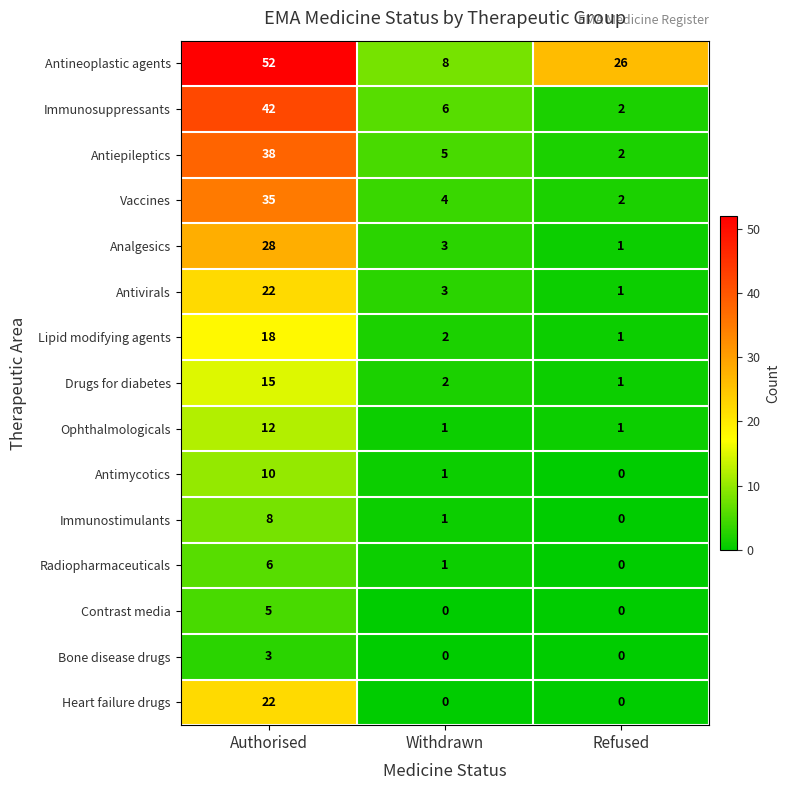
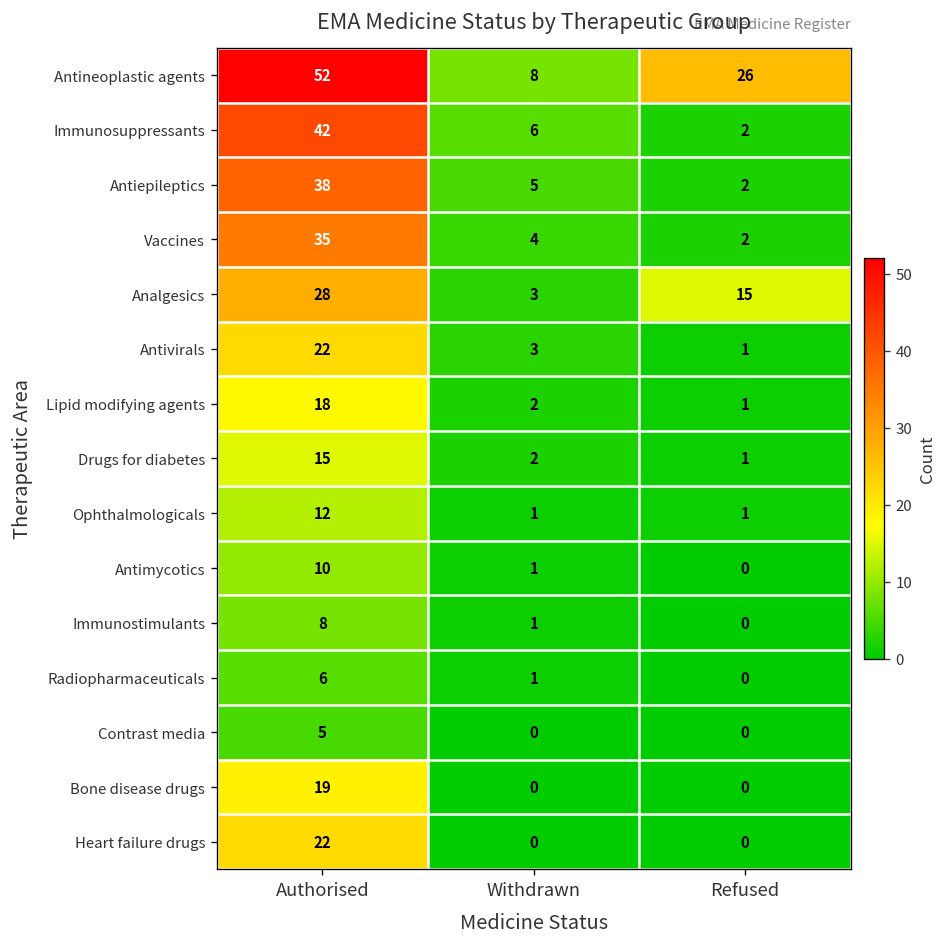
  {
    "Antineoplastic agents": {
      "Authorised": 52,
      "Withdrawn": 8,
      "Refused": 26
    },
    "Immunosuppressants": {
      "Authorised": 42,
      "Withdrawn": 6,
      "Refused": 2
    },
    "Antiepileptics": {
      "Authorised": 38,
      "Withdrawn": 5,
      "Refused": 2
    },
    "Vaccines": {
      "Authorised": 35,
      "Withdrawn": 4,
      "Refused": 2
    },
    "Analgesics": {
      "Authorised": 28,
      "Withdrawn": 3,
-     "Refused": 1
+     "Refused": 15
    },
    "Antivirals": {
      "Authorised": 22,
      "Withdrawn": 3,
      "Refused": 1
    },
    "Lipid modifying agents": {
      "Authorised": 18,
      "Withdrawn": 2,
      "Refused": 1
    },
    "Drugs for diabetes": {
      "Authorised": 15,
      "Withdrawn": 2,
      "Refused": 1
    },
    "Ophthalmologicals": {
      "Authorised": 12,
      "Withdrawn": 1,
      "Refused": 1
    },
    "Antimycotics": {
      "Authorised": 10,
      "Withdrawn": 1,
      "Refused": 0
    },
    "Immunostimulants": {
      "Authorised": 8,
      "Withdrawn": 1,
      "Refused": 0
    },
    "Radiopharmaceuticals": {
      "Authorised": 6,
      "Withdrawn": 1,
      "Refused": 0
    },
    "Contrast media": {
      "Authorised": 5,
      "Withdrawn": 0,
      "Refused": 0
    },
    "Bone disease drugs": {
-     "Authorised": 3,
+     "Authorised": 19,
      "Withdrawn": 0,
      "Refused": 0
    },
    "Heart failure drugs": {
      "Authorised": 22,
      "Withdrawn": 0,
      "Refused": 0
    }
  }
